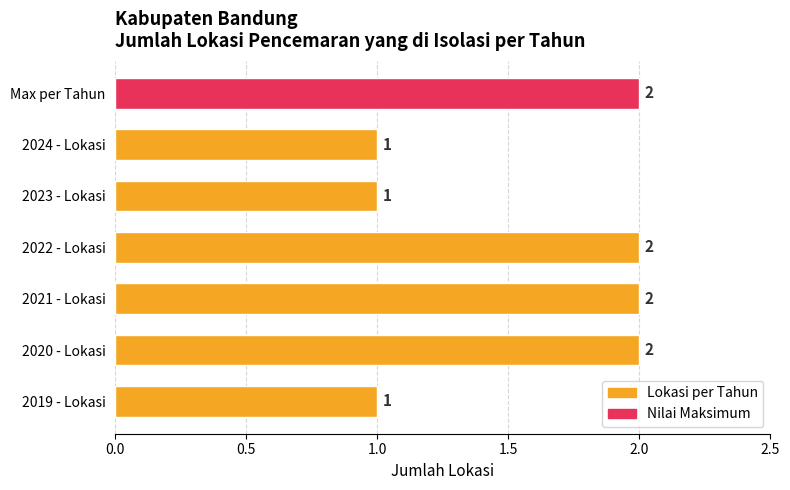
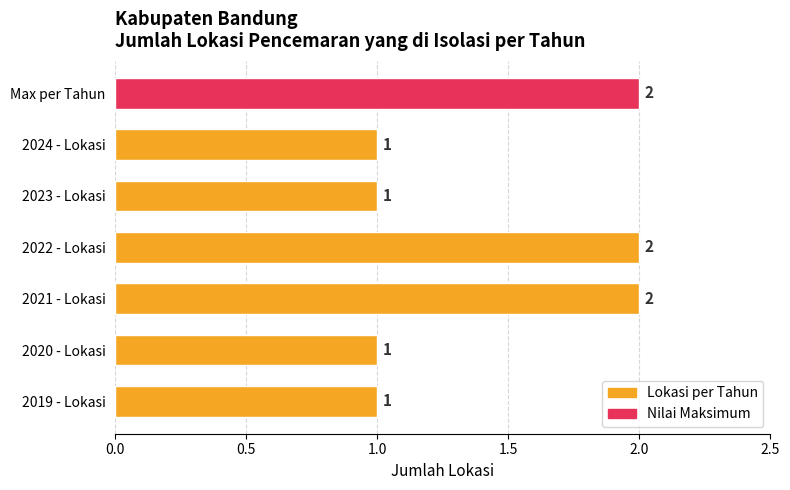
  {
    "Max per Tahun": 2,
    "2024 - Lokasi": 1,
    "2023 - Lokasi": 1,
    "2022 - Lokasi": 2,
    "2021 - Lokasi": 2,
-   "2020 - Lokasi": 2,
+   "2020 - Lokasi": 1,
    "2019 - Lokasi": 1
  }
